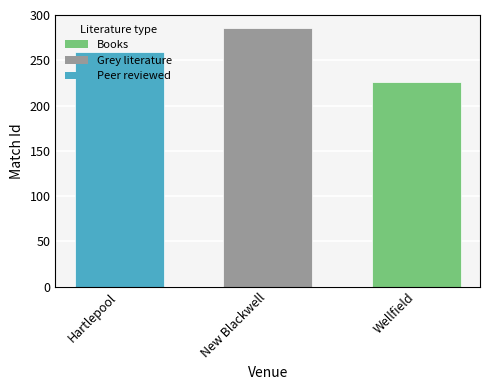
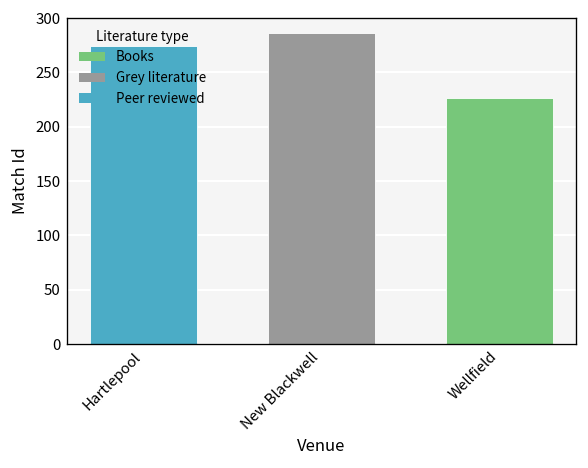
  {
-   "Hartlepool": 260,
+   "Hartlepool": 270,
    "New Blackwell": 290,
    "Wellfield": 230
  }
